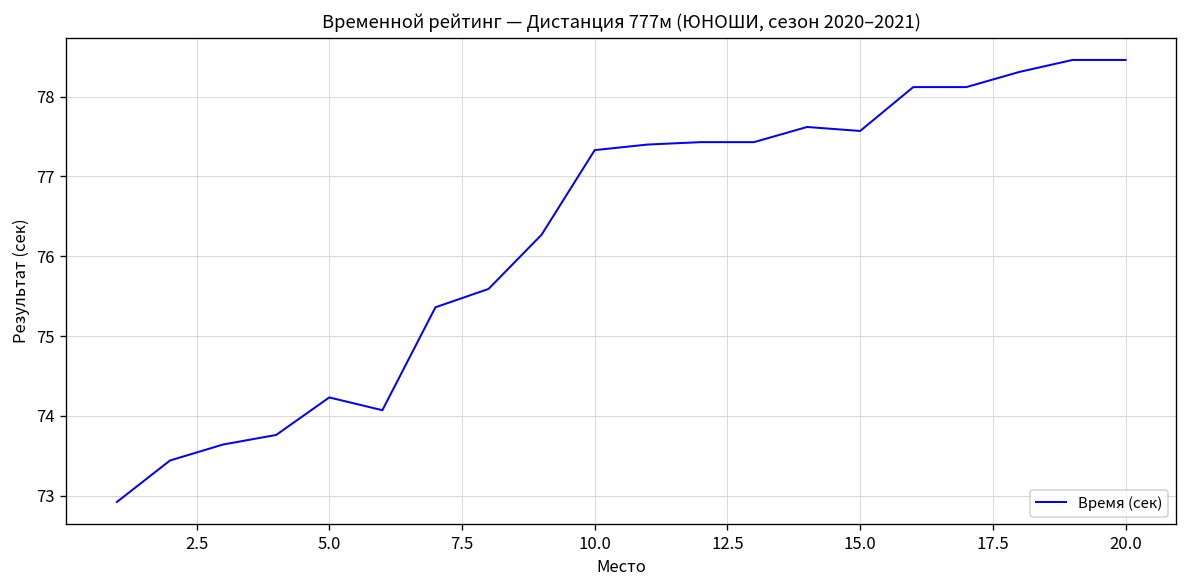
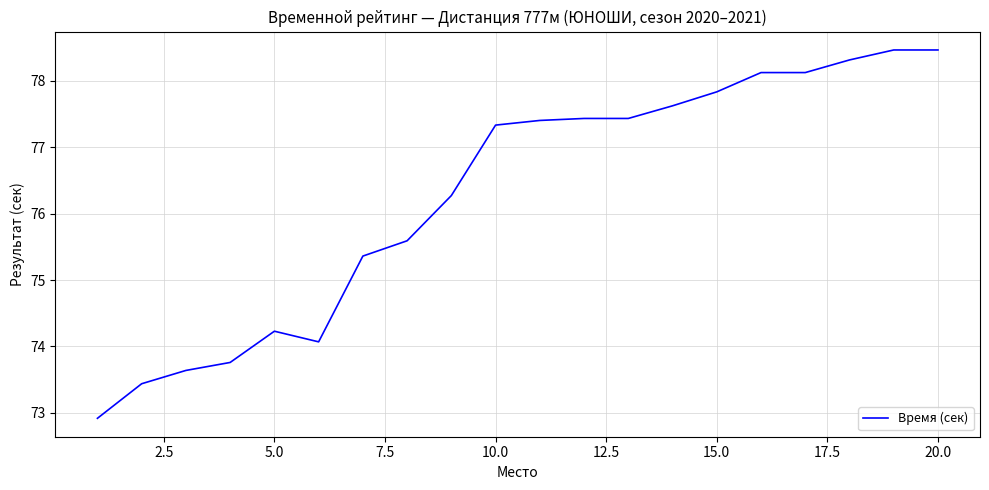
  {
    "5.0": 74.2,
    "10.0": 77.3,
-   "15.0": 77.6,
+   "15.0": 77.8,
    "20.0": 78.5
  }
